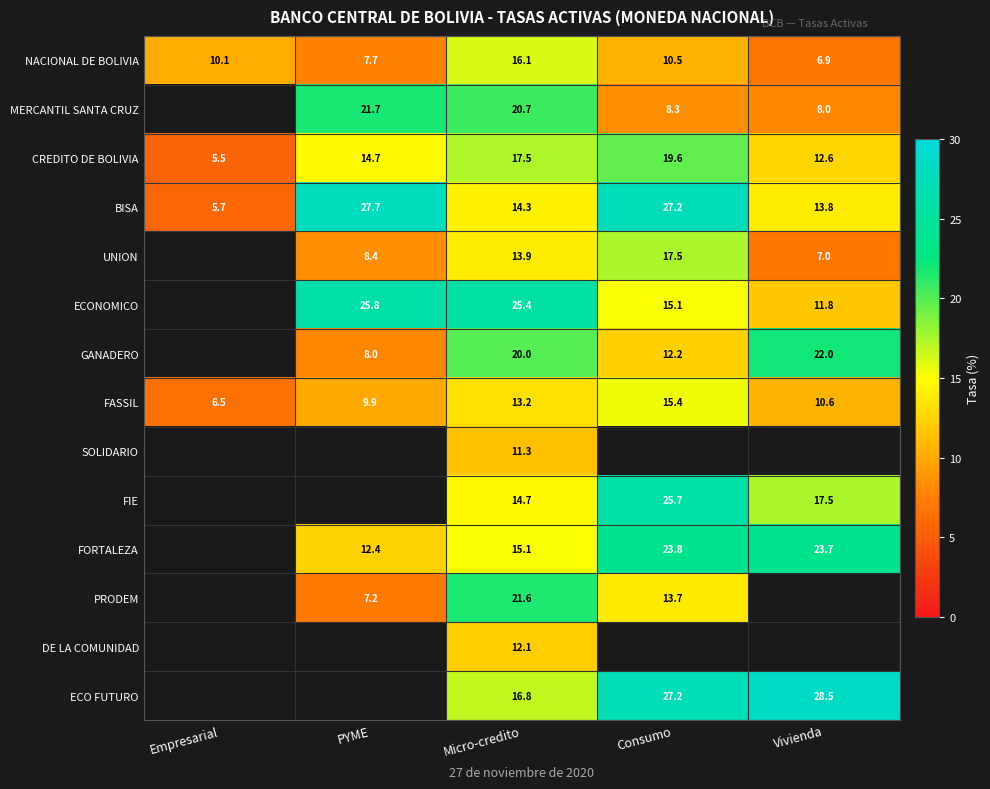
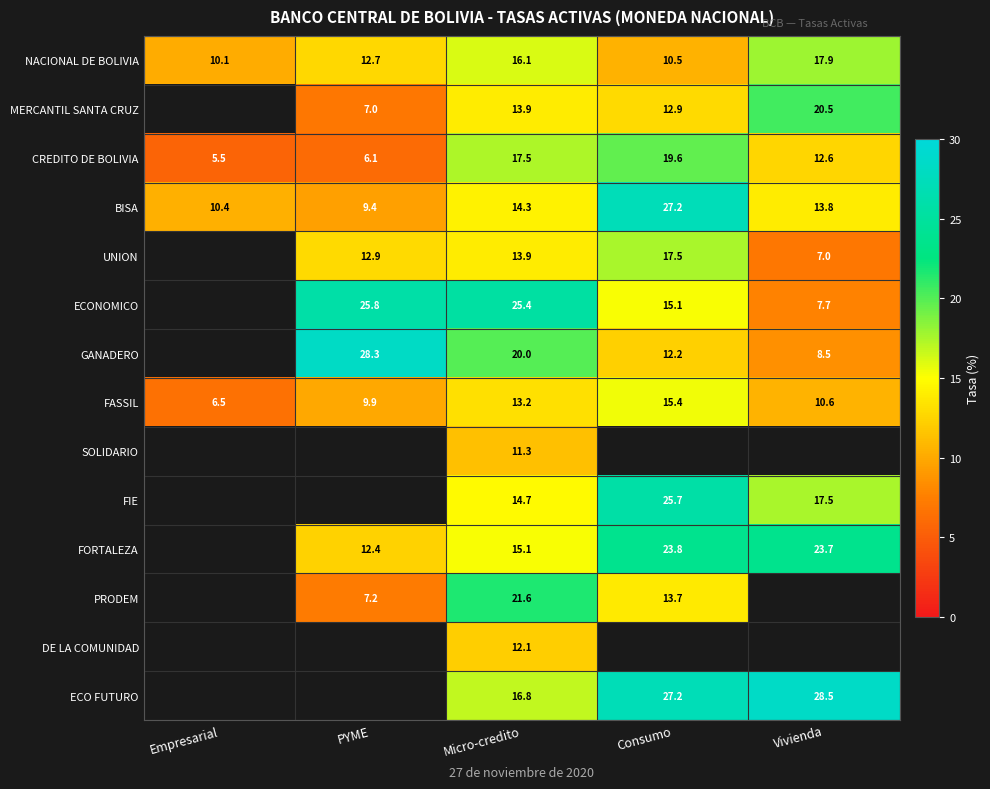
  {
    "NACIONAL DE BOLIVIA": {
      "Empresarial": 10.1,
-     "PYME": 7.7,
+     "PYME": 12.7,
      "Micro-credito": 16.1,
      "Consumo": 10.5,
-     "Vivienda": 6.9
+     "Vivienda": 17.9
    },
    "MERCANTIL SANTA CRUZ": {
-     "PYME": 21.7,
-     "Micro-credito": 20.7,
-     "Consumo": 8.3,
-     "Vivienda": 8.0
+     "PYME": 7.0,
+     "Micro-credito": 13.9,
+     "Consumo": 12.9,
+     "Vivienda": 20.5
    },
    "CREDITO DE BOLIVIA": {
      "Empresarial": 5.5,
-     "PYME": 14.7,
+     "PYME": 6.1,
      "Micro-credito": 17.5,
      "Consumo": 19.6,
      "Vivienda": 12.6
    },
    "BISA": {
-     "Empresarial": 5.7,
-     "PYME": 27.7,
+     "Empresarial": 10.4,
+     "PYME": 9.4,
      "Micro-credito": 14.3,
      "Consumo": 27.2,
      "Vivienda": 13.8
    },
    "UNION": {
-     "PYME": 8.4,
+     "PYME": 12.9,
      "Micro-credito": 13.9,
      "Consumo": 17.5,
      "Vivienda": 7.0
    },
    "ECONOMICO": {
      "PYME": 25.8,
      "Micro-credito": 25.4,
      "Consumo": 15.1,
-     "Vivienda": 11.8
+     "Vivienda": 7.7
    },
    "GANADERO": {
-     "PYME": 8.0,
+     "PYME": 28.3,
      "Micro-credito": 20.0,
      "Consumo": 12.2,
-     "Vivienda": 22.0
+     "Vivienda": 8.5
    },
    "FASSIL": {
      "Empresarial": 6.5,
      "PYME": 9.9,
      "Micro-credito": 13.2,
      "Consumo": 15.4,
      "Vivienda": 10.6
    },
    "SOLIDARIO": {
      "Micro-credito": 11.3
    },
    "FIE": {
      "Micro-credito": 14.7,
      "Consumo": 25.7,
      "Vivienda": 17.5
    },
    "FORTALEZA": {
      "PYME": 12.4,
      "Micro-credito": 15.1,
      "Consumo": 23.8,
      "Vivienda": 23.7
    },
    "PRODEM": {
      "PYME": 7.2,
      "Micro-credito": 21.6,
      "Consumo": 13.7
    },
    "DE LA COMUNIDAD": {
      "Micro-credito": 12.1
    },
    "ECO FUTURO": {
      "Micro-credito": 16.8,
      "Consumo": 27.2,
      "Vivienda": 28.5
    }
  }
